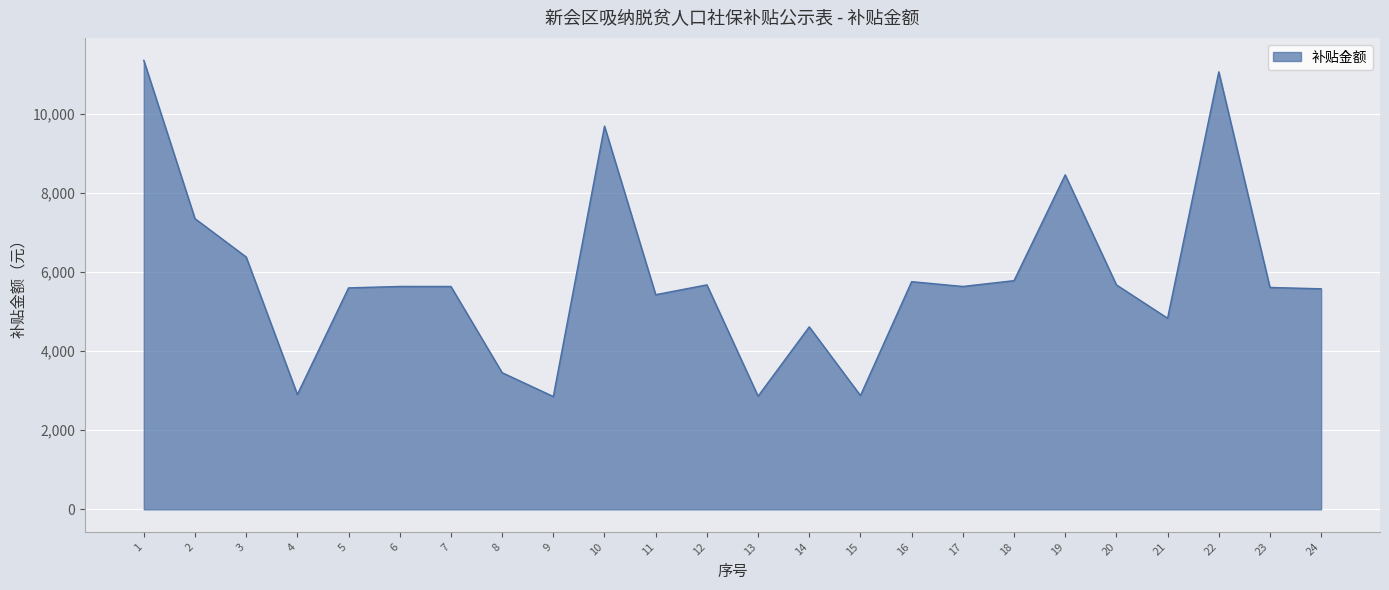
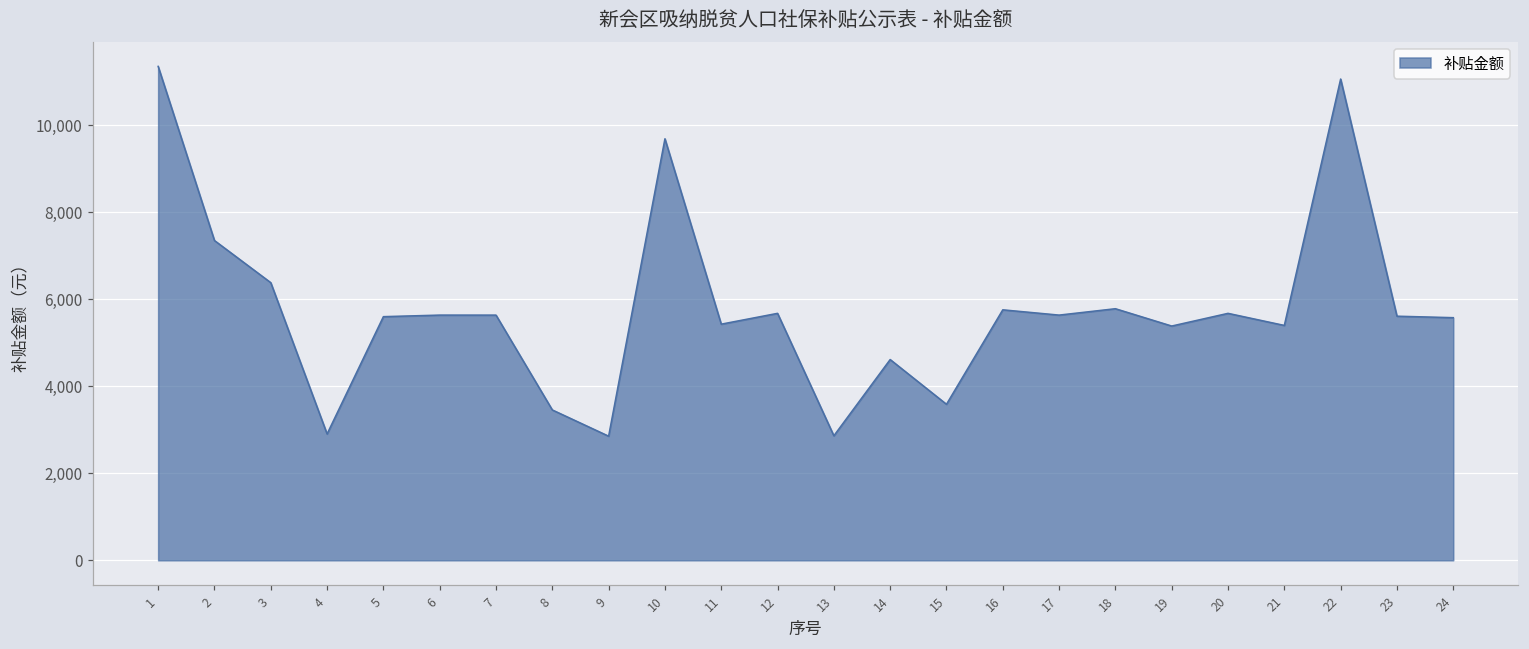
  {
    "1": "11,400",
    "2": "7,400",
    "3": "6,400",
    "4": "2,900",
    "5": "5,600",
    "6": "5,600",
    "7": "5,600",
    "8": "3,500",
    "9": "2,900",
    "10": "9,700",
    "11": "5,400",
    "12": "5,700",
    "13": "2,900",
    "14": "4,600",
-   "15": "2,900",
+   "15": "3,600",
    "16": "5,800",
    "17": "5,600",
    "18": "5,800",
-   "19": "8,500",
+   "19": "5,400",
    "20": "5,700",
-   "21": "4,800",
+   "21": "5,400",
    "22": "11,100",
    "23": "5,600",
    "24": "5,600"
  }
